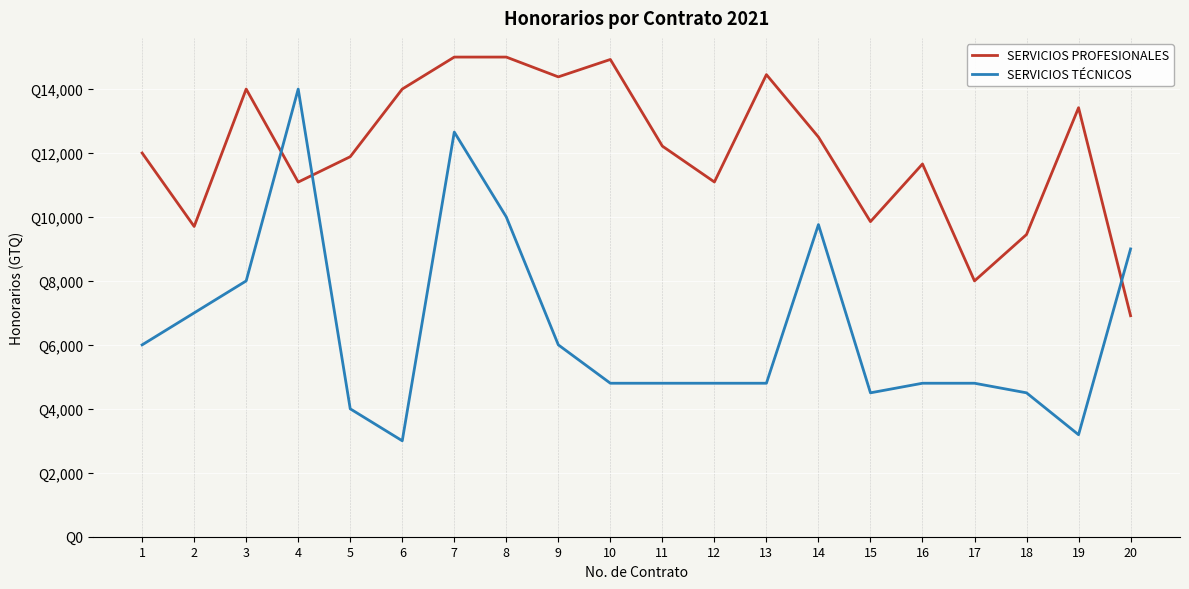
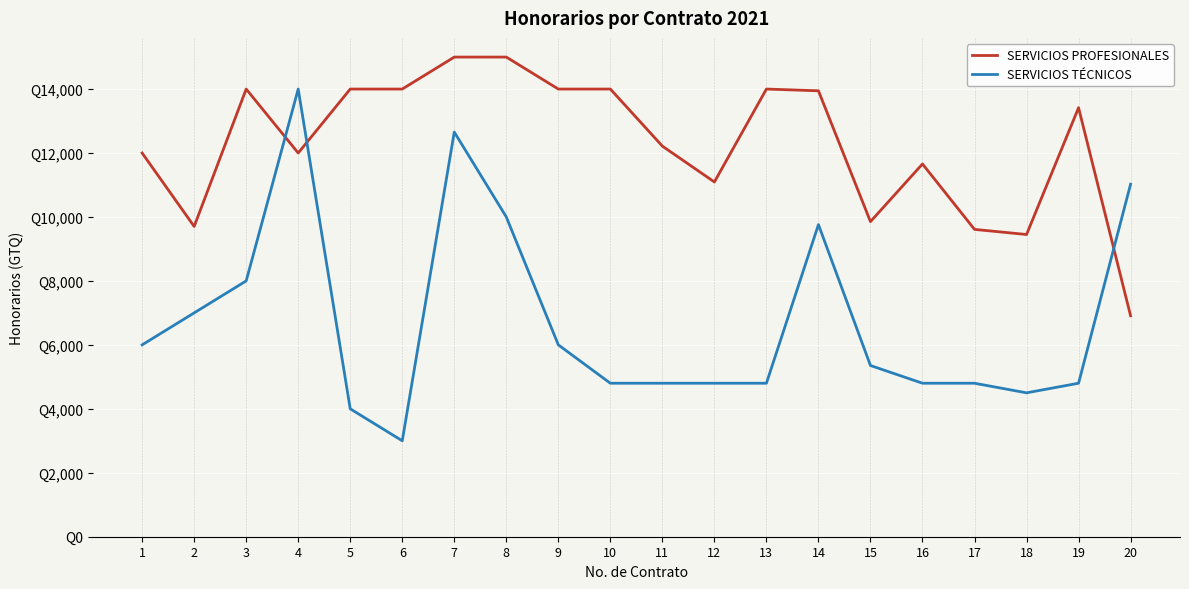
  {
    "SERVICIOS PROFESIONALES": {
      "1": "Q12,000",
      "2": "Q9,700",
      "3": "Q14,000",
-     "4": "Q11,100",
-     "5": "Q11,900",
+     "4": "Q12,000",
+     "5": "Q14,000",
      "6": "Q14,000",
      "7": "Q15,000",
      "8": "Q15,000",
-     "9": "Q14,400",
-     "10": "Q14,900",
+     "9": "Q14,000",
+     "10": "Q14,000",
      "11": "Q12,200",
      "12": "Q11,100",
-     "13": "Q14,500",
-     "14": "Q12,500",
+     "13": "Q14,000",
+     "14": "Q13,900",
      "15": "Q9,900",
      "16": "Q11,700",
-     "17": "Q8,000",
+     "17": "Q9,600",
      "18": "Q9,500",
      "19": "Q13,400",
      "20": "Q6,900"
    },
    "SERVICIOS TÉCNICOS": {
      "1": "Q6,000",
      "2": "Q7,000",
      "3": "Q8,000",
      "4": "Q14,000",
      "5": "Q4,000",
      "6": "Q3,000",
      "7": "Q12,700",
      "8": "Q10,000",
      "9": "Q6,000",
      "10": "Q4,800",
      "11": "Q4,800",
      "12": "Q4,800",
      "13": "Q4,800",
      "14": "Q9,800",
-     "15": "Q4,500",
+     "15": "Q5,400",
      "16": "Q4,800",
      "17": "Q4,800",
      "18": "Q4,500",
-     "19": "Q3,200",
-     "20": "Q9,000"
+     "19": "Q4,800",
+     "20": "Q11,000"
    }
  }
